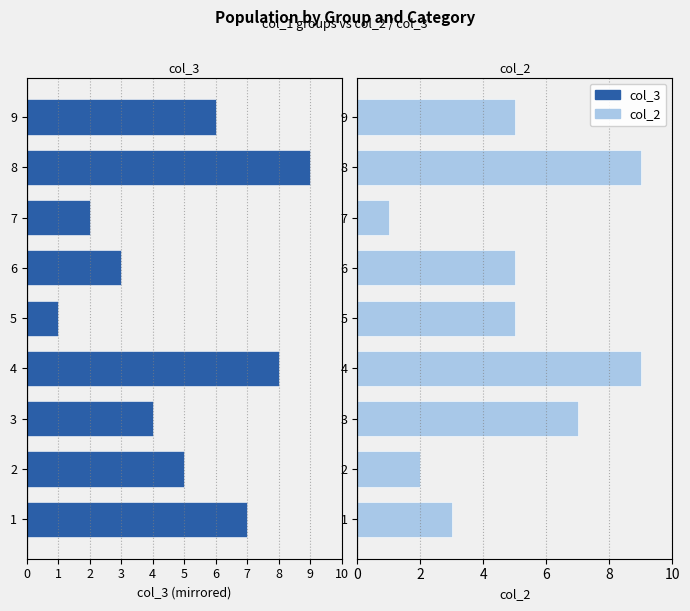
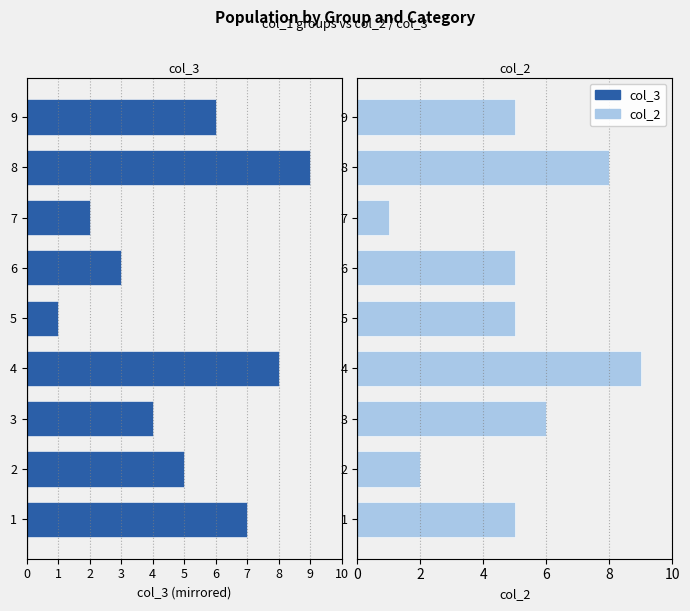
  {
    "col_2": {
      "9": 5,
-     "8": 9,
+     "8": 8,
      "7": 1,
      "6": 5,
      "5": 5,
      "4": 9,
-     "3": 7,
+     "3": 6,
      "2": 2,
-     "1": 3
+     "1": 5
    }
  }
